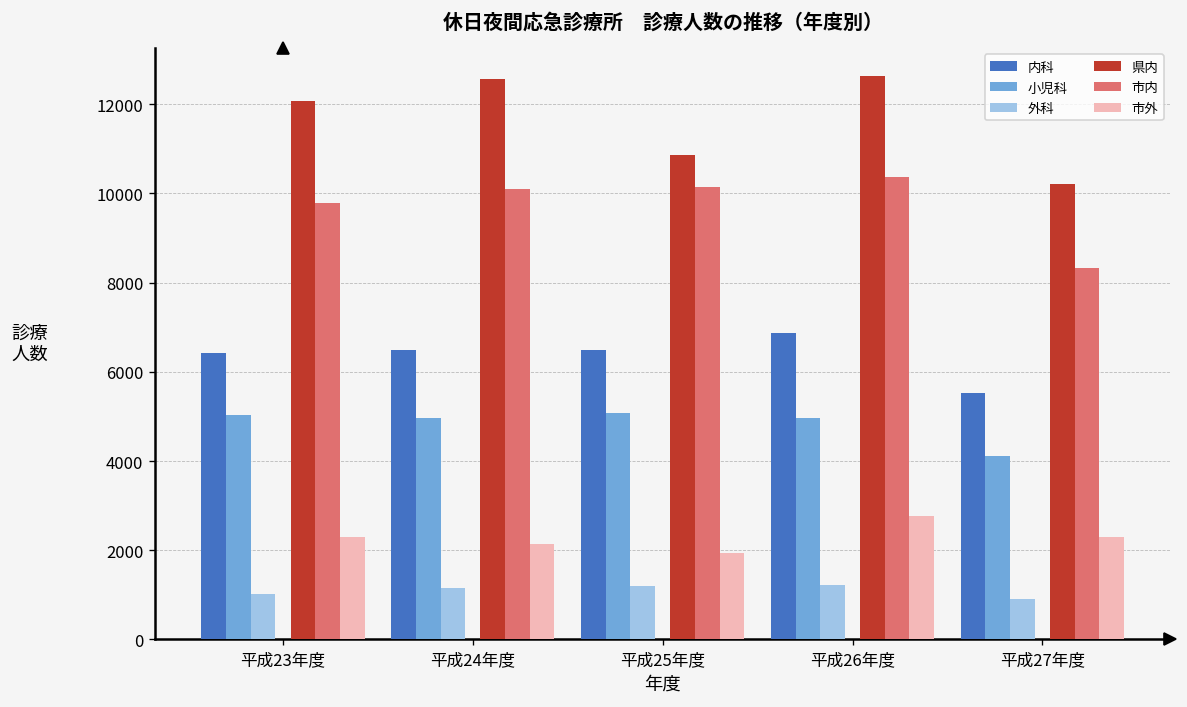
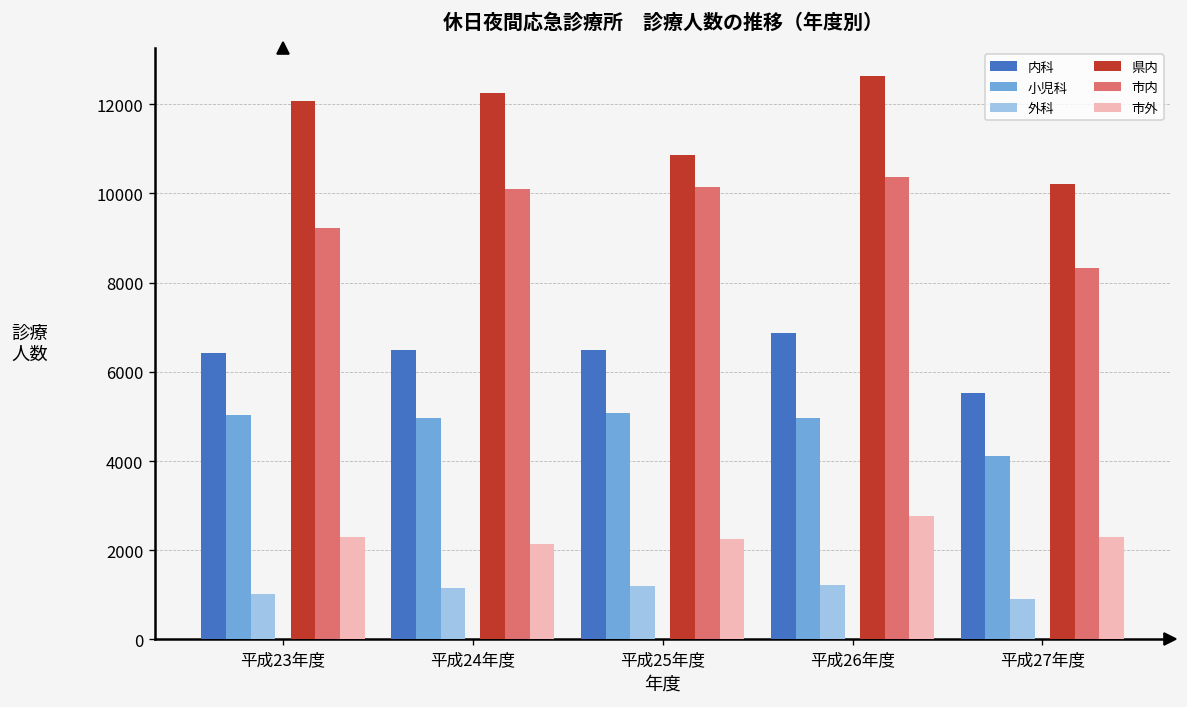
  {
    "内科": {
      "平成23年度": 6400,
      "平成24年度": 6500,
      "平成25年度": 6500,
      "平成26年度": 6900,
      "平成27年度": 5500
    },
    "県内": {
      "平成23年度": 12100,
-     "平成24年度": 12600,
+     "平成24年度": 12300,
      "平成25年度": 10900,
      "平成26年度": 12600,
      "平成27年度": 10200
    },
    "市内": {
-     "平成23年度": 9800,
+     "平成23年度": 9200,
      "平成24年度": 10100,
      "平成25年度": 10200,
      "平成26年度": 10400,
      "平成27年度": 8300
    },
    "市外": {
      "平成23年度": 2300,
      "平成24年度": 2100,
-     "平成25年度": 1900,
+     "平成25年度": 2300,
      "平成26年度": 2800,
      "平成27年度": 2300
    }
  }
